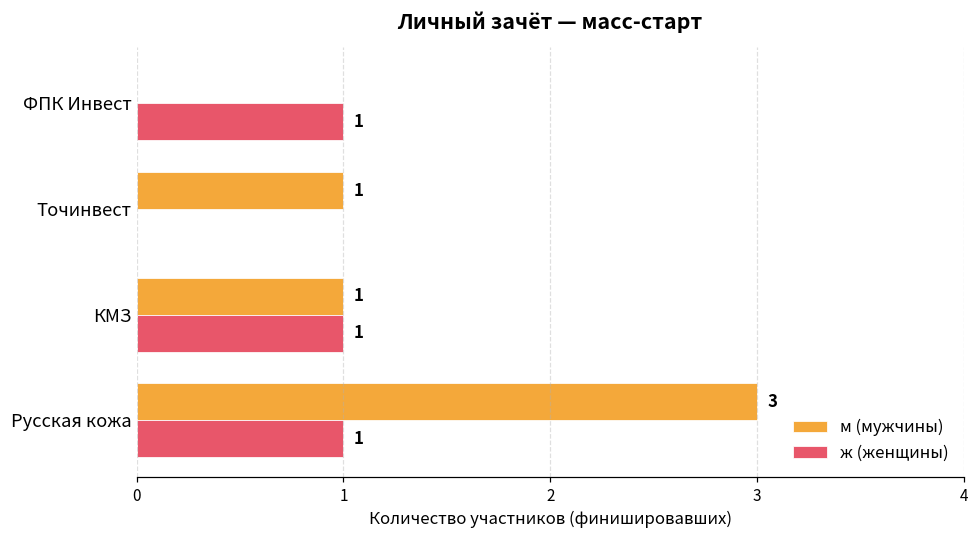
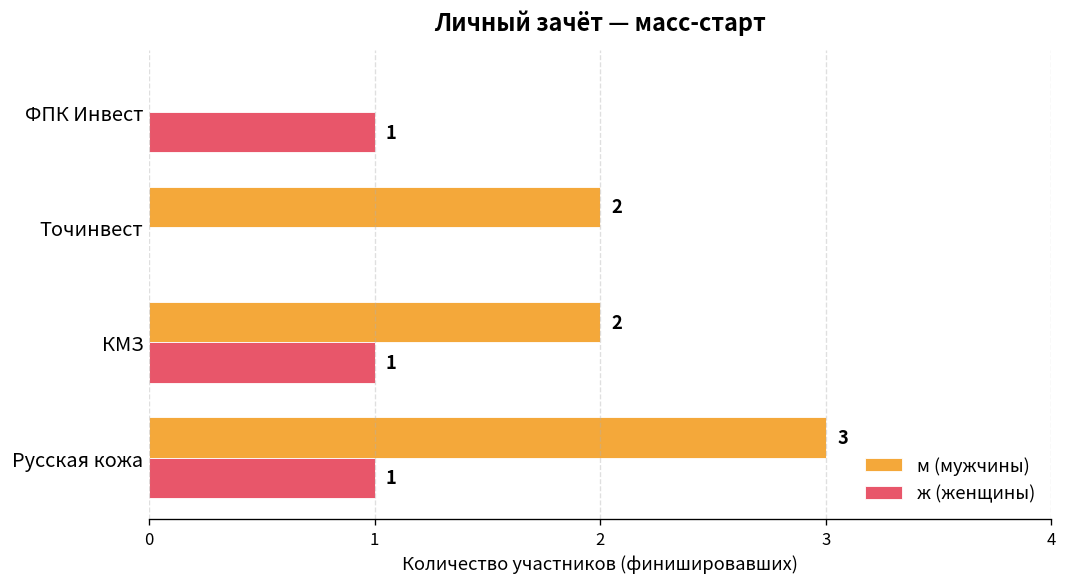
  {
    "м (мужчины)": {
-     "Точинвест": 1,
-     "КМЗ": 1,
+     "Точинвест": 2,
+     "КМЗ": 2,
      "Русская кожа": 3
    },
    "ж (женщины)": {
      "ФПК Инвест": 1,
      "КМЗ": 1,
      "Русская кожа": 1
    }
  }
